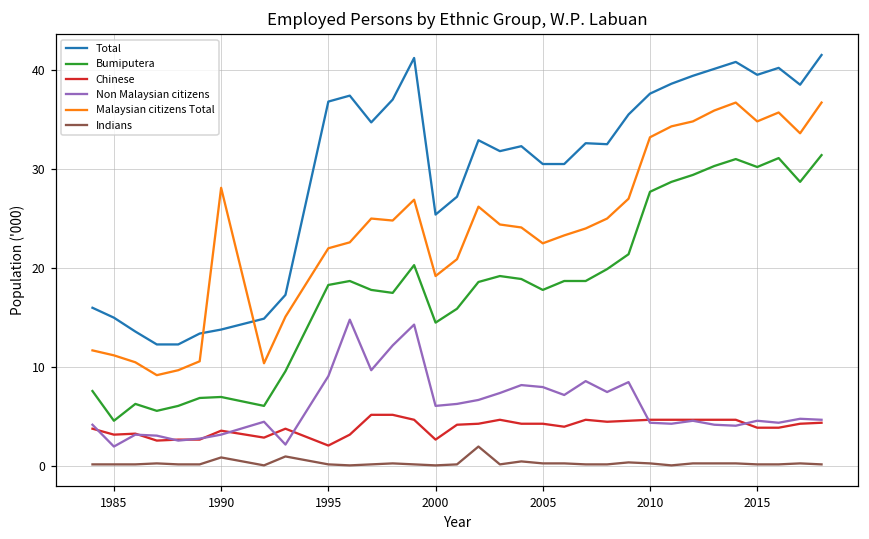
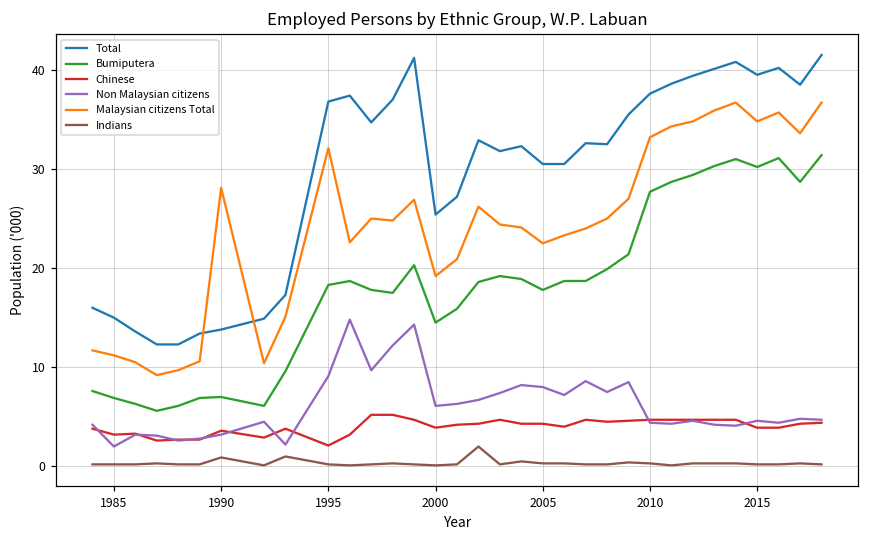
  {
    "Total": {
      "1985": 15,
      "1990": 14,
      "1995": 37,
      "2000": 25,
      "2005": 31,
      "2010": 38,
      "2015": 40
    },
    "Bumiputera": {
-     "1985": 5,
+     "1985": 7,
      "1990": 7,
      "1995": 18,
      "2000": 15,
      "2005": 18,
      "2010": 28,
      "2015": 30
    },
    "Chinese": {
      "1985": 3,
      "1990": 4,
      "1995": 2,
-     "2000": 3,
+     "2000": 4,
      "2005": 4,
      "2010": 5,
      "2015": 4
    },
    "Non Malaysian citizens": {
      "1985": 2,
      "1990": 3,
      "1995": 9,
      "2000": 6,
      "2005": 8,
      "2010": 4,
      "2015": 5
    },
    "Malaysian citizens Total": {
      "1985": 11,
      "1990": 28,
-     "1995": 22,
+     "1995": 32,
      "2000": 19,
      "2005": 23,
      "2010": 33,
      "2015": 35
    },
    "Indians": {
      "1985": 0,
      "1990": 1,
      "1995": 0,
      "2000": 0,
      "2005": 0,
      "2010": 0,
      "2015": 0
    }
  }
